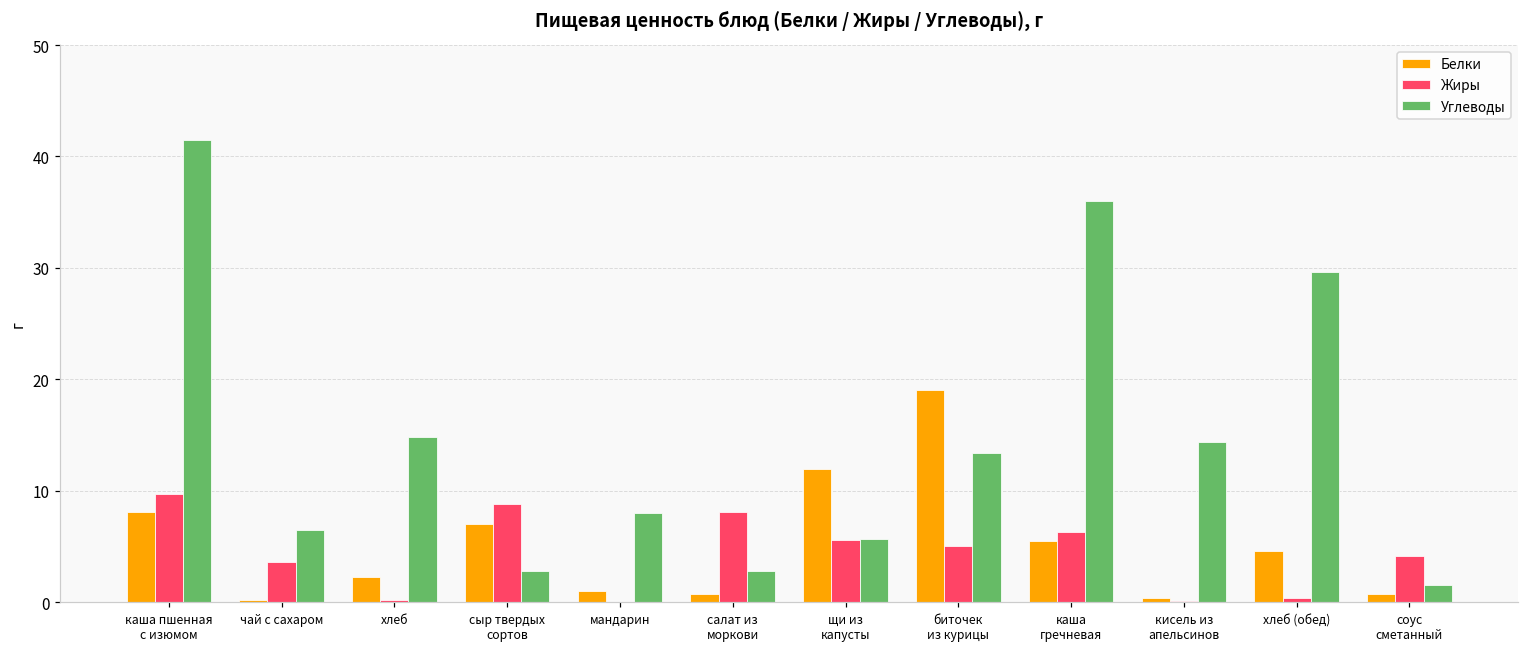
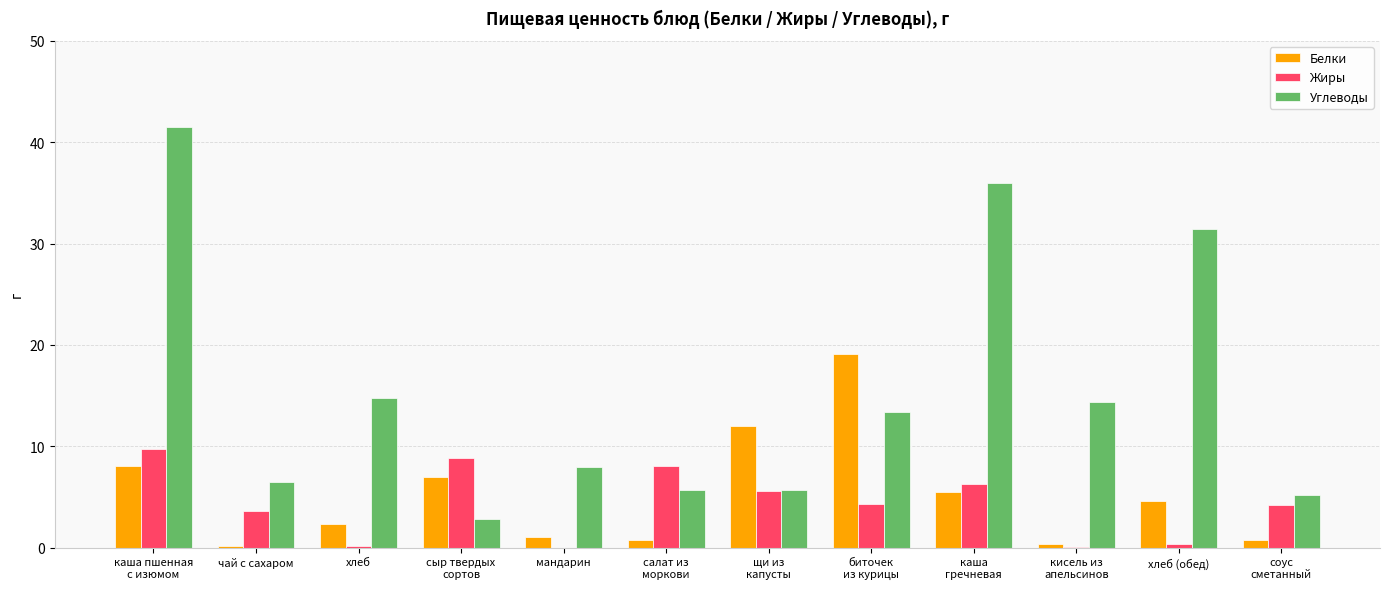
  {
    "Белки": {
      "каша пшенная с изюмом": 8.1,
      "хлеб": 2.3,
      "сыр твердых сортов": 7.0,
      "мандарин": 1.0,
      "салат из моркови": 0.8,
      "щи из капусты": 12.0,
      "биточек из курицы": 19.1,
      "каша гречневая": 5.5,
      "кисель из апельсинов": 0.4,
      "хлеб (обед)": 4.6,
      "соус сметанный": 0.8
    },
    "Жиры": {
      "каша пшенная с изюмом": 9.7,
      "чай с сахаром": 3.6,
      "сыр твердых сортов": 8.8,
      "мандарин": 0.0,
      "салат из моркови": 8.1,
      "щи из капусты": 5.6,
-     "биточек из курицы": 5.1,
+     "биточек из курицы": 4.3,
      "каша гречневая": 6.3,
      "хлеб (обед)": 0.4,
      "соус сметанный": 4.2
    },
    "Углеводы": {
      "каша пшенная с изюмом": 41.5,
      "чай с сахаром": 6.5,
      "хлеб": 14.8,
      "сыр твердых сортов": 2.8,
      "мандарин": 8.0,
-     "салат из моркови": 2.8,
+     "салат из моркови": 5.7,
      "щи из капусты": 5.7,
      "биточек из курицы": 13.4,
      "каша гречневая": 36.0,
      "кисель из апельсинов": 14.4,
-     "хлеб (обед)": 29.6,
-     "соус сметанный": 1.6
+     "хлеб (обед)": 31.4,
+     "соус сметанный": 5.2
    }
  }
